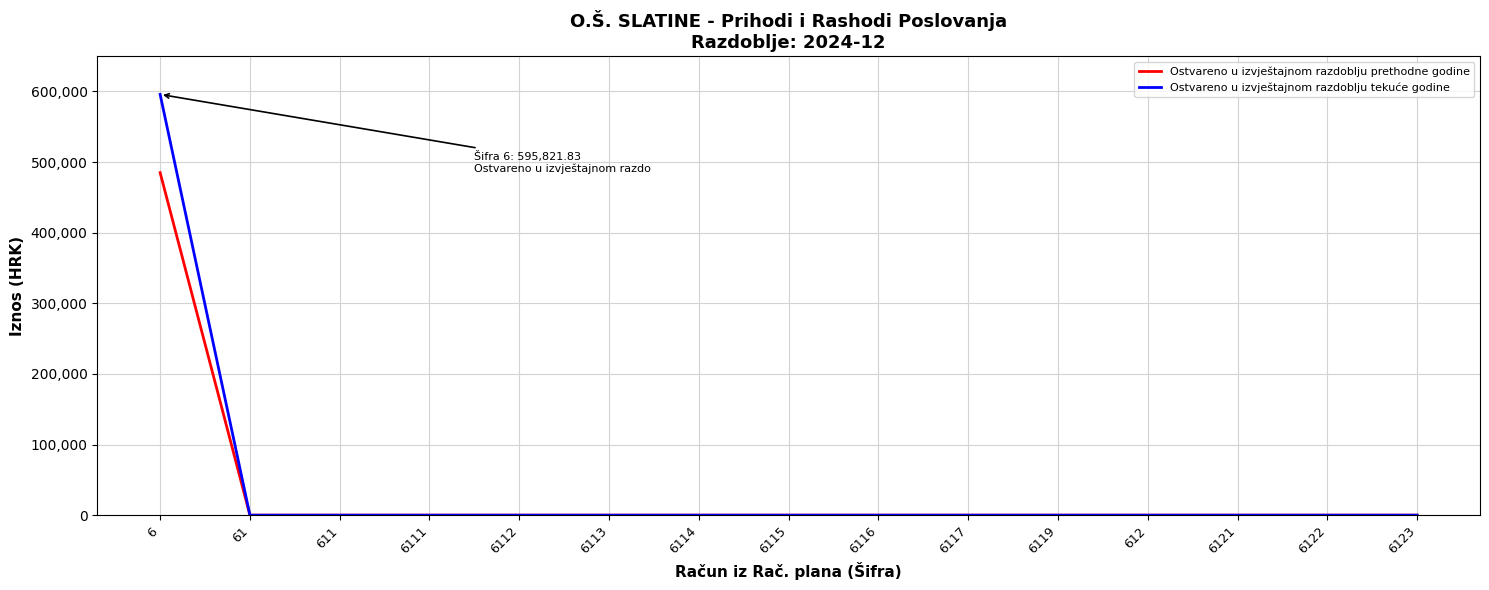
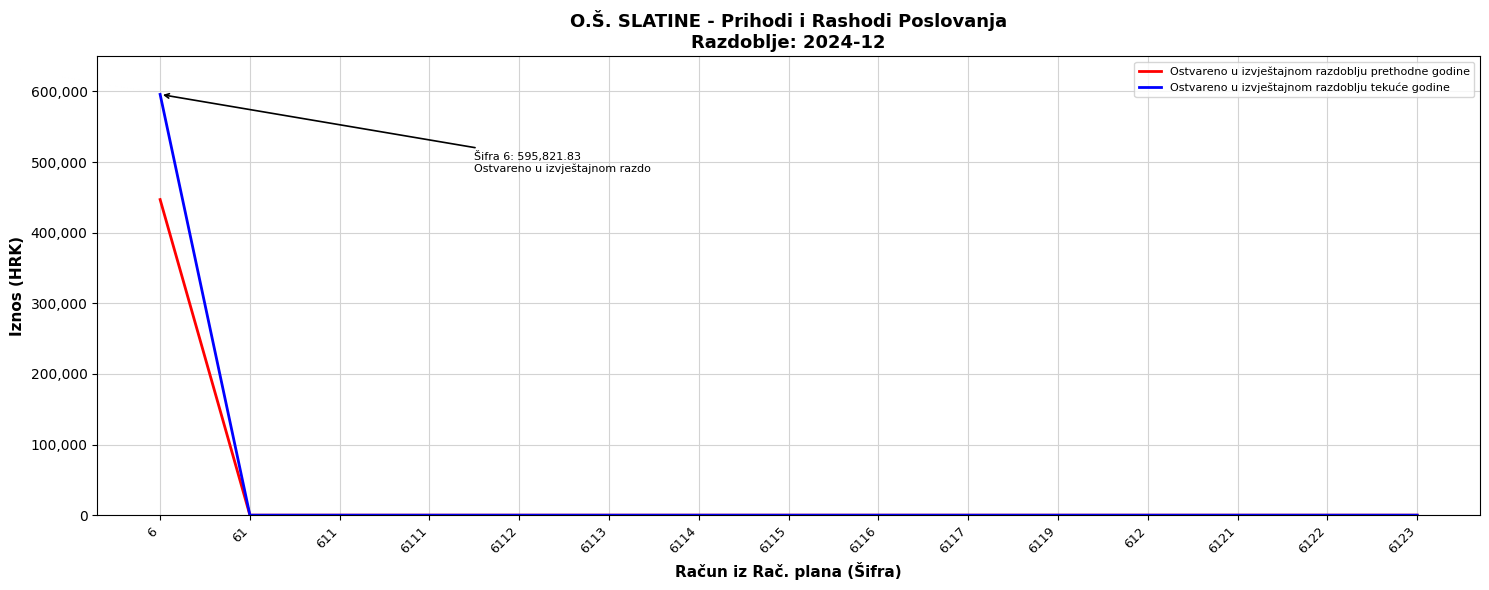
  {
    "Ostvareno u izvještajnom razdoblju prethodne godine": {
-     "6": "490,000"
+     "6": "450,000"
    },
    "Ostvareno u izvještajnom razdoblju tekuće godine": {
      "6": "595,821.83"
    }
  }
